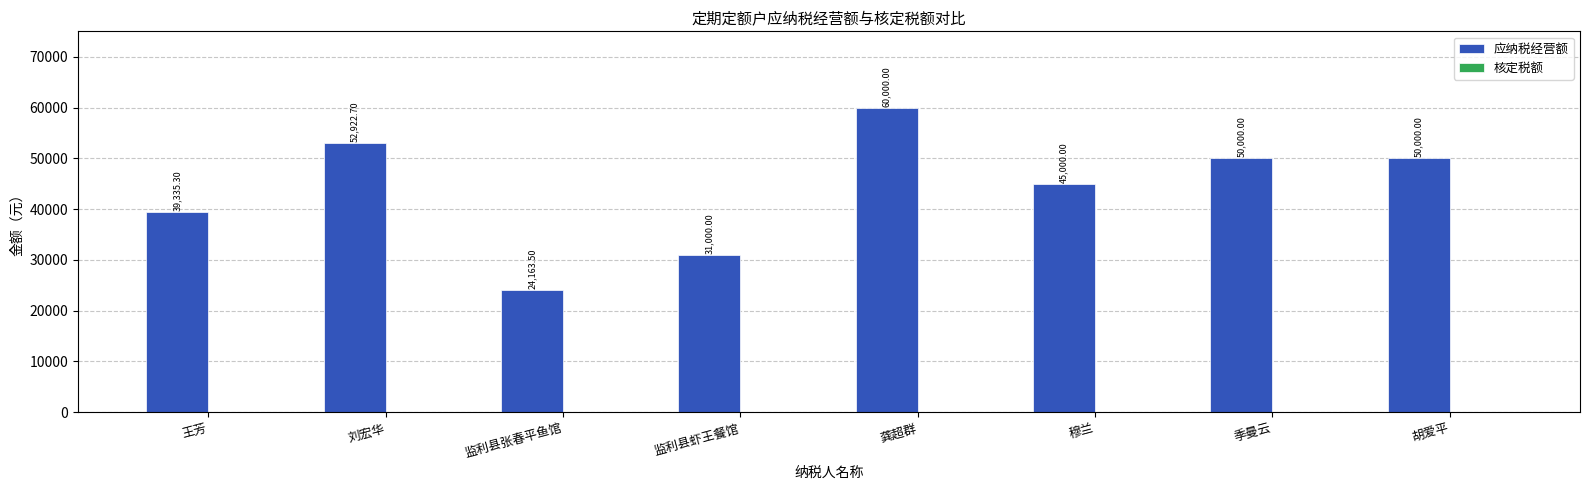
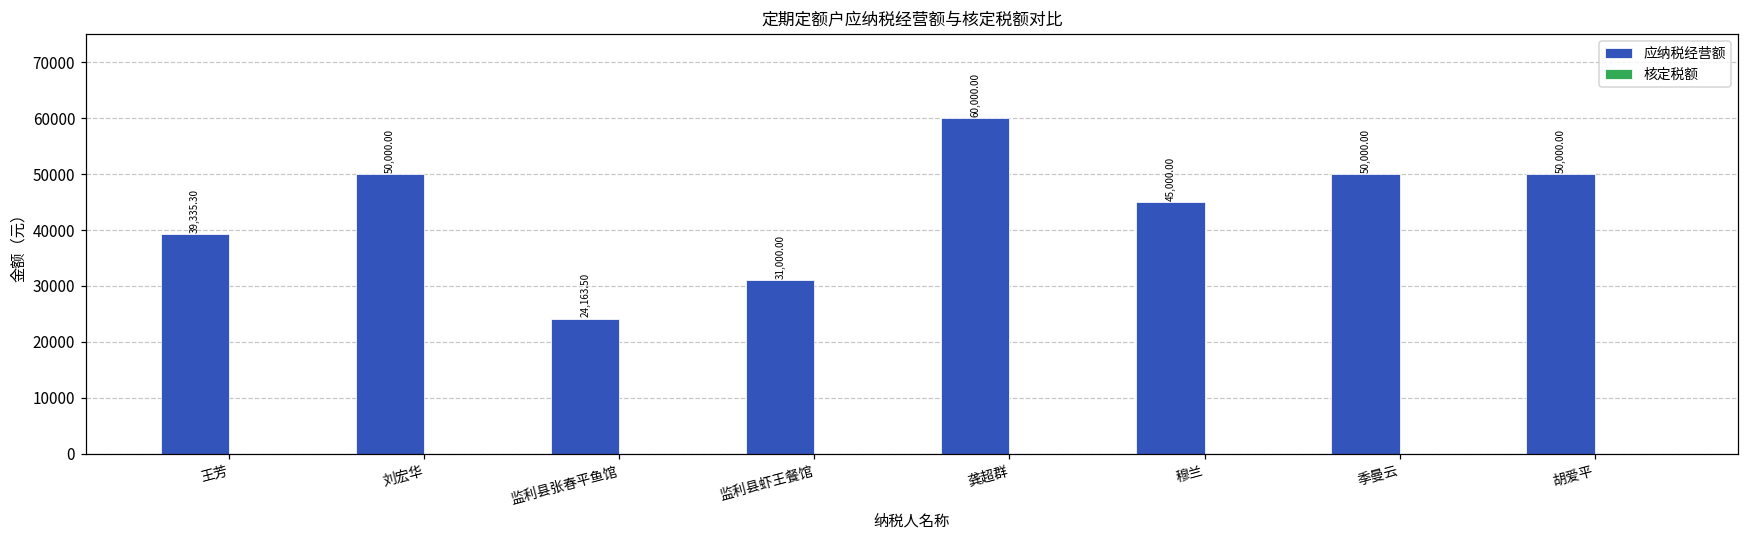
  {
    "应纳税经营额": {
      "王芳": "39,335.30",
-     "刘宏华": "52,922.70",
+     "刘宏华": "50,000.00",
      "监利县张春平鱼馆": "24,163.50",
      "监利县虾王餐馆": "31,000.00",
      "龚超群": "60,000.00",
      "穆兰": "45,000.00",
      "季曼云": "50,000.00",
      "胡爱平": "50,000.00"
    },
    "核定税额": {
      "王芳": "0",
      "刘宏华": "0",
      "监利县张春平鱼馆": "0",
      "监利县虾王餐馆": "0",
      "龚超群": "0",
      "穆兰": "0",
      "季曼云": "0",
      "胡爱平": "0"
    }
  }
